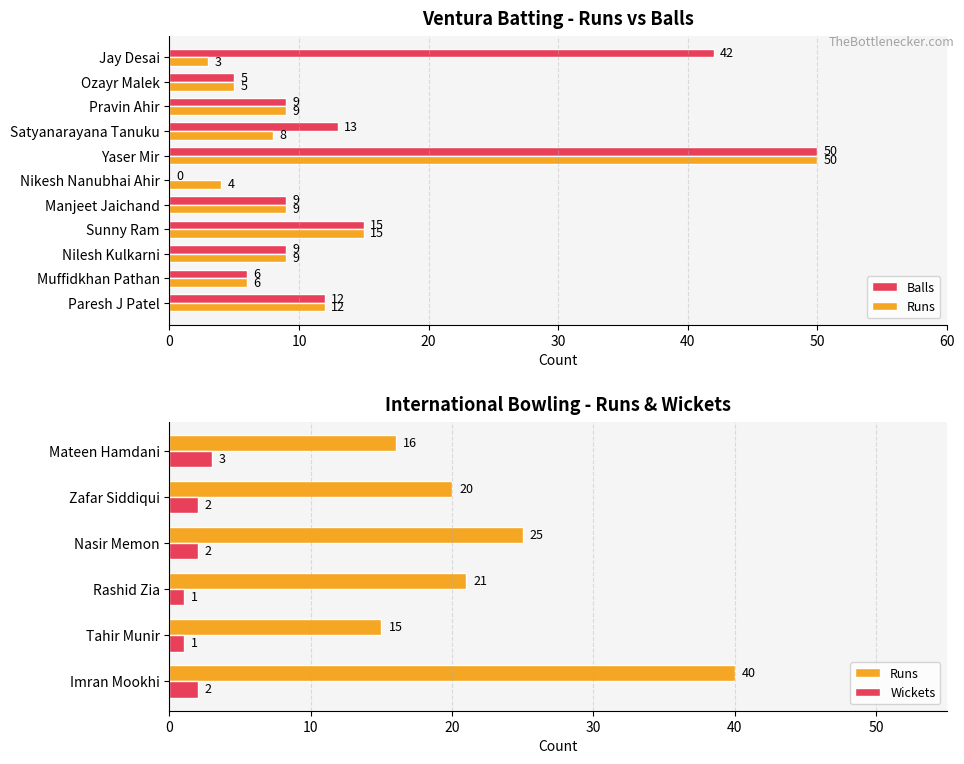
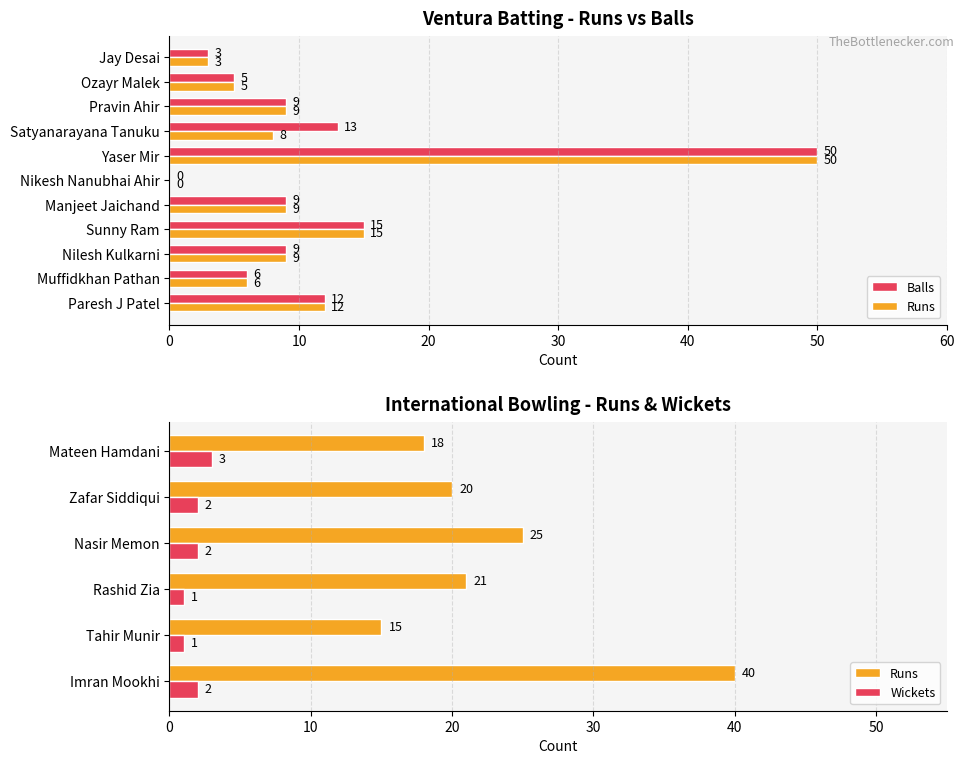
  {
    "Ventura Batting - Runs vs Balls": {
      "Balls": {
-       "Jay Desai": 42,
+       "Jay Desai": 3,
        "Satyanarayana Tanuku": 13,
        "Nikesh Nanubhai Ahir": 0
      },
      "Runs": {
        "Jay Desai": 3,
        "Satyanarayana Tanuku": 8,
-       "Nikesh Nanubhai Ahir": 4
+       "Nikesh Nanubhai Ahir": 0
      }
    },
    "International Bowling - Runs & Wickets": {
      "Runs": {
-       "Mateen Hamdani": 16,
+       "Mateen Hamdani": 18,
        "Zafar Siddiqui": 20,
        "Nasir Memon": 25,
        "Rashid Zia": 21,
        "Tahir Munir": 15,
        "Imran Mookhi": 40
      },
      "Wickets": {
        "Mateen Hamdani": 3,
        "Zafar Siddiqui": 2,
        "Nasir Memon": 2,
        "Rashid Zia": 1,
        "Tahir Munir": 1,
        "Imran Mookhi": 2
      }
    }
  }
